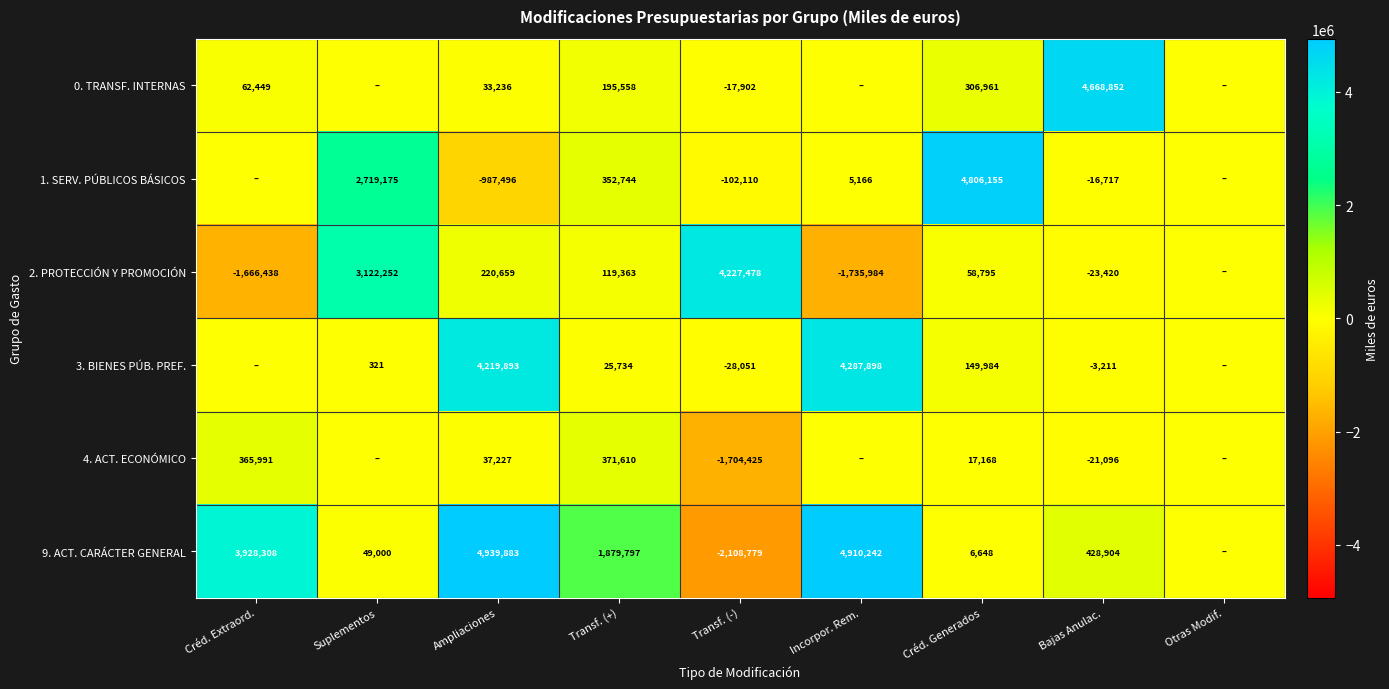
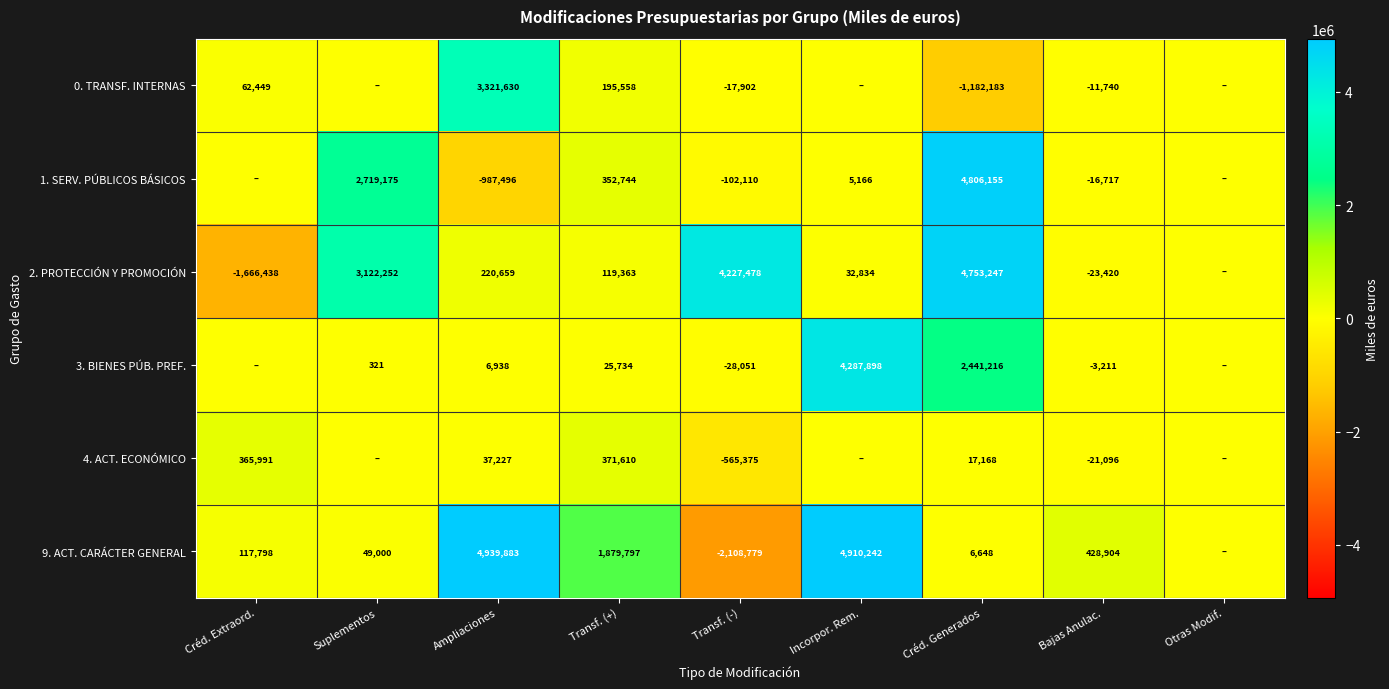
  {
    "0. TRANSF. INTERNAS": {
      "Créd. Extraord.": "62,449",
-     "Ampliaciones": "33,236",
+     "Ampliaciones": "3,321,630",
      "Transf. (+)": "195,558",
      "Transf. (-)": "-17,902",
-     "Créd. Generados": "306,961",
-     "Bajas Anulac.": "4,668,852"
+     "Créd. Generados": "-1,182,183",
+     "Bajas Anulac.": "-11,740"
    },
    "1. SERV. PÚBLICOS BÁSICOS": {
      "Suplementos": "2,719,175",
      "Ampliaciones": "-987,496",
      "Transf. (+)": "352,744",
      "Transf. (-)": "-102,110",
      "Incorpor. Rem.": "5,166",
      "Créd. Generados": "4,806,155",
      "Bajas Anulac.": "-16,717"
    },
    "2. PROTECCIÓN Y PROMOCIÓN": {
      "Créd. Extraord.": "-1,666,438",
      "Suplementos": "3,122,252",
      "Ampliaciones": "220,659",
      "Transf. (+)": "119,363",
      "Transf. (-)": "4,227,478",
-     "Incorpor. Rem.": "-1,735,984",
-     "Créd. Generados": "58,795",
+     "Incorpor. Rem.": "32,834",
+     "Créd. Generados": "4,753,247",
      "Bajas Anulac.": "-23,420"
    },
    "3. BIENES PÚB. PREF.": {
      "Suplementos": "321",
-     "Ampliaciones": "4,219,893",
+     "Ampliaciones": "6,938",
      "Transf. (+)": "25,734",
      "Transf. (-)": "-28,051",
      "Incorpor. Rem.": "4,287,898",
-     "Créd. Generados": "149,984",
+     "Créd. Generados": "2,441,216",
      "Bajas Anulac.": "-3,211"
    },
    "4. ACT. ECONÓMICO": {
      "Créd. Extraord.": "365,991",
      "Ampliaciones": "37,227",
      "Transf. (+)": "371,610",
-     "Transf. (-)": "-1,704,425",
+     "Transf. (-)": "-565,375",
      "Créd. Generados": "17,168",
      "Bajas Anulac.": "-21,096"
    },
    "9. ACT. CARÁCTER GENERAL": {
-     "Créd. Extraord.": "3,928,308",
+     "Créd. Extraord.": "117,798",
      "Suplementos": "49,000",
      "Ampliaciones": "4,939,883",
      "Transf. (+)": "1,879,797",
      "Transf. (-)": "-2,108,779",
      "Incorpor. Rem.": "4,910,242",
      "Créd. Generados": "6,648",
      "Bajas Anulac.": "428,904"
    }
  }
